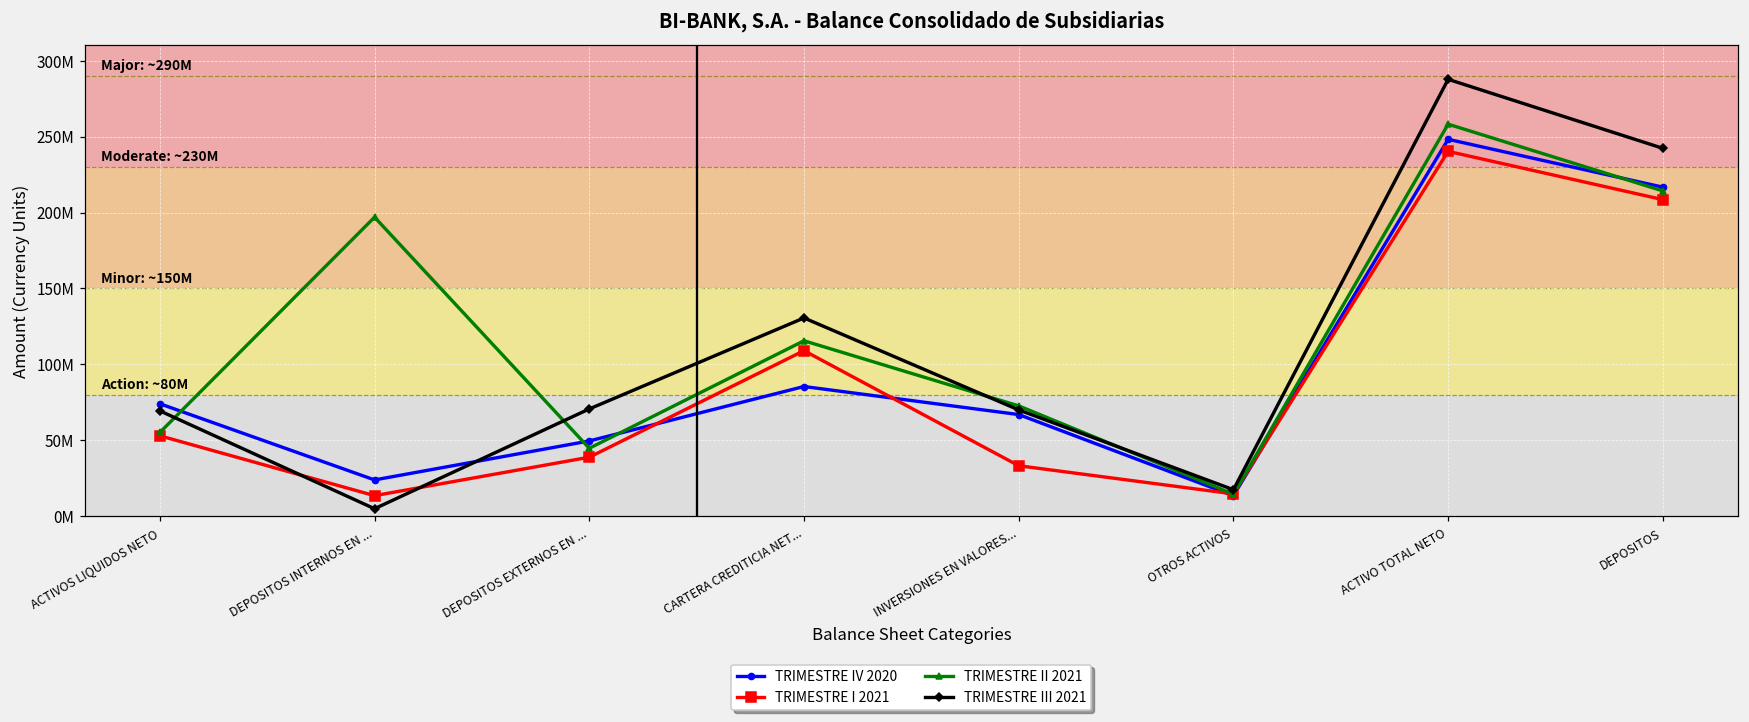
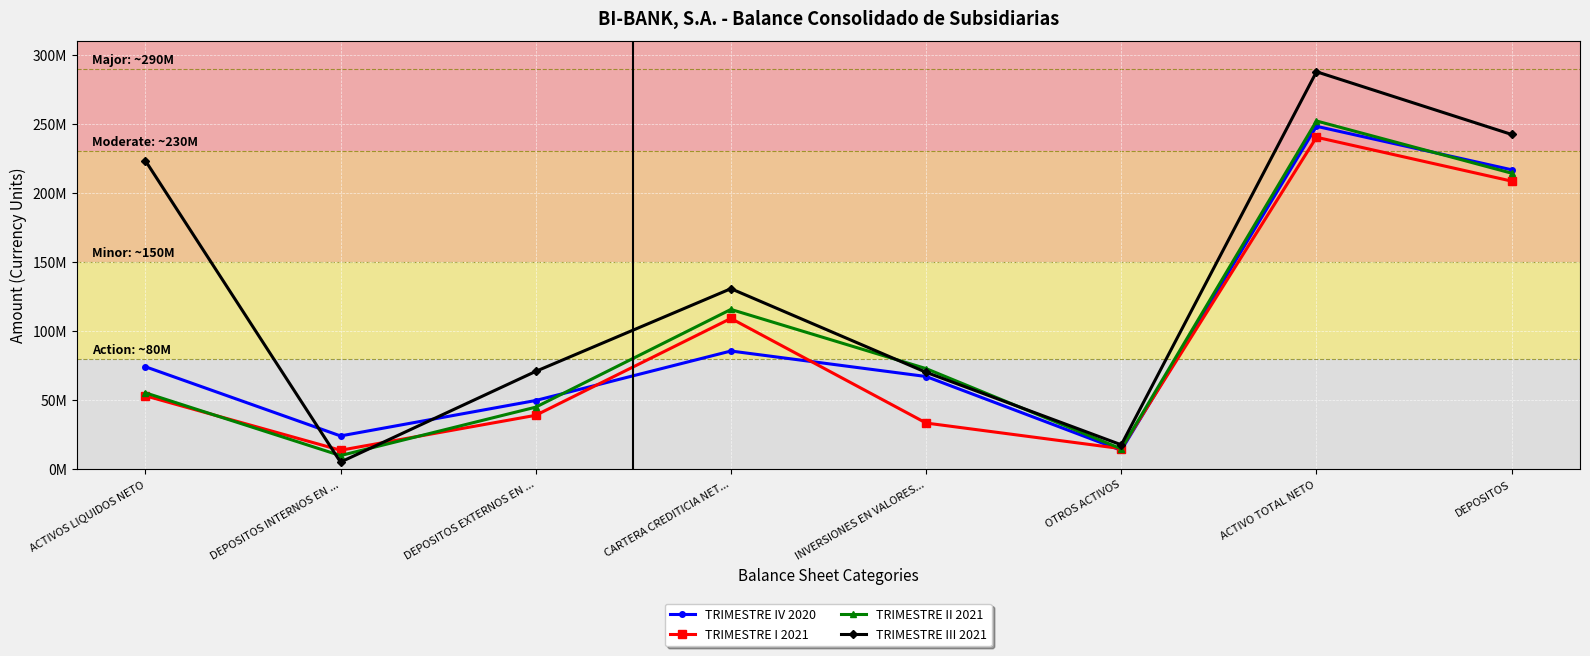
  {
    "TRIMESTRE IV 2020": {
      "DEPOSITOS INTERNOS EN ...": 24000000,
      "DEPOSITOS EXTERNOS EN ...": 50000000,
      "CARTERA CREDITICIA NET...": 85000000,
      "INVERSIONES EN VALORES...": 67000000,
      "ACTIVO TOTAL NETO": 248000000,
      "DEPOSITOS": 217000000
    },
    "TRIMESTRE I 2021": {
      "ACTIVOS LIQUIDOS NETO": 53000000,
      "DEPOSITOS INTERNOS EN ...": 14000000,
      "DEPOSITOS EXTERNOS EN ...": 39000000,
      "CARTERA CREDITICIA NET...": 109000000,
      "INVERSIONES EN VALORES...": 33000000,
      "ACTIVO TOTAL NETO": 240000000,
      "DEPOSITOS": 208000000
    },
    "TRIMESTRE II 2021": {
      "ACTIVOS LIQUIDOS NETO": 55000000,
-     "DEPOSITOS INTERNOS EN ...": 197000000,
+     "DEPOSITOS INTERNOS EN ...": 10000000,
      "DEPOSITOS EXTERNOS EN ...": 45000000,
      "CARTERA CREDITICIA NET...": 116000000,
      "INVERSIONES EN VALORES...": 73000000,
-     "ACTIVO TOTAL NETO": 258000000,
+     "ACTIVO TOTAL NETO": 252000000,
      "DEPOSITOS": 214000000
    },
    "TRIMESTRE III 2021": {
-     "ACTIVOS LIQUIDOS NETO": 69000000,
+     "ACTIVOS LIQUIDOS NETO": 223000000,
      "DEPOSITOS INTERNOS EN ...": 5000000,
      "DEPOSITOS EXTERNOS EN ...": 71000000,
      "CARTERA CREDITICIA NET...": 131000000,
      "INVERSIONES EN VALORES...": 70000000,
      "OTROS ACTIVOS": 18000000,
      "ACTIVO TOTAL NETO": 288000000,
      "DEPOSITOS": 242000000
    }
  }
